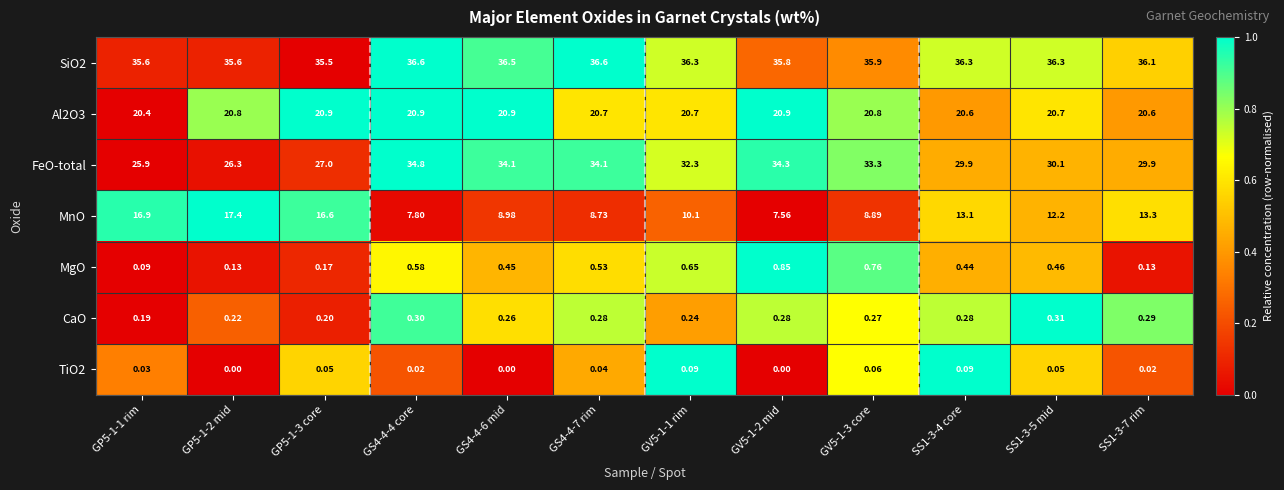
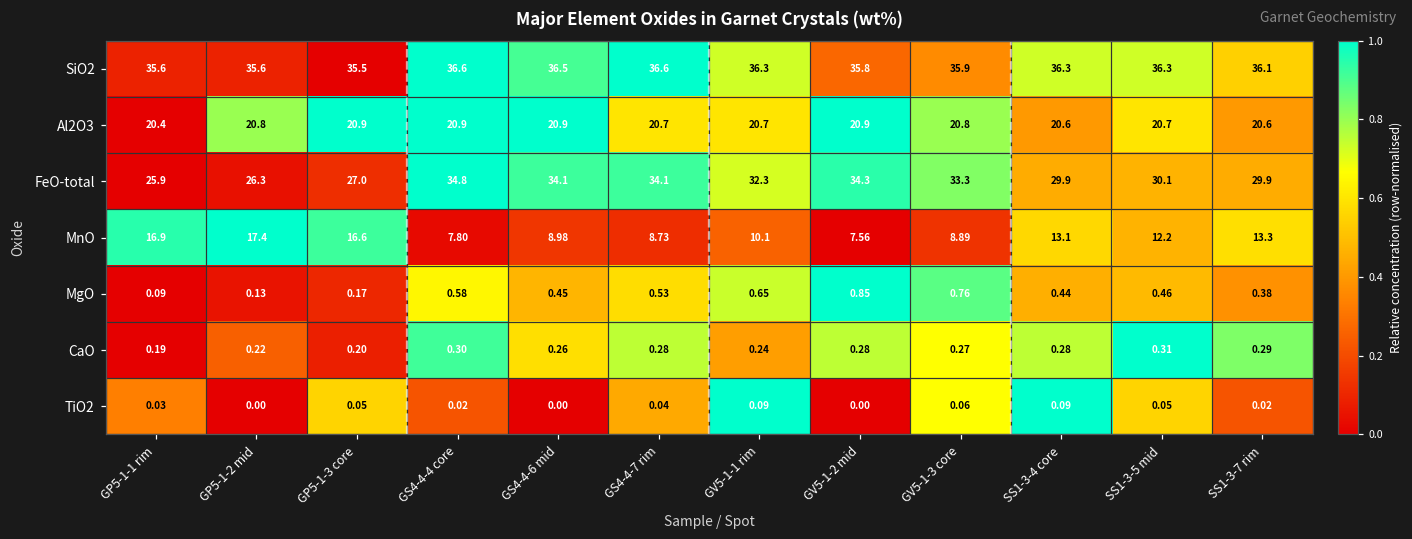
  {
    "SiO2": {
      "GP5-1-1 rim": 35.6,
      "GP5-1-2 mid": 35.6,
      "GP5-1-3 core": 35.5,
      "GS4-4-4 core": 36.6,
      "GS4-4-6 mid": 36.5,
      "GS4-4-7 rim": 36.6,
      "GV5-1-1 rim": 36.3,
      "GV5-1-2 mid": 35.8,
      "GV5-1-3 core": 35.9,
      "SS1-3-4 core": 36.3,
      "SS1-3-5 mid": 36.3,
      "SS1-3-7 rim": 36.1
    },
    "Al2O3": {
      "GP5-1-1 rim": 20.4,
      "GP5-1-2 mid": 20.8,
      "GP5-1-3 core": 20.9,
      "GS4-4-4 core": 20.9,
      "GS4-4-6 mid": 20.9,
      "GS4-4-7 rim": 20.7,
      "GV5-1-1 rim": 20.7,
      "GV5-1-2 mid": 20.9,
      "GV5-1-3 core": 20.8,
      "SS1-3-4 core": 20.6,
      "SS1-3-5 mid": 20.7,
      "SS1-3-7 rim": 20.6
    },
    "FeO-total": {
      "GP5-1-1 rim": 25.9,
      "GP5-1-2 mid": 26.3,
      "GP5-1-3 core": 27.0,
      "GS4-4-4 core": 34.8,
      "GS4-4-6 mid": 34.1,
      "GS4-4-7 rim": 34.1,
      "GV5-1-1 rim": 32.3,
      "GV5-1-2 mid": 34.3,
      "GV5-1-3 core": 33.3,
      "SS1-3-4 core": 29.9,
      "SS1-3-5 mid": 30.1,
      "SS1-3-7 rim": 29.9
    },
    "MnO": {
      "GP5-1-1 rim": 16.9,
      "GP5-1-2 mid": 17.4,
      "GP5-1-3 core": 16.6,
      "GS4-4-4 core": 7.80,
      "GS4-4-6 mid": 8.98,
      "GS4-4-7 rim": 8.73,
      "GV5-1-1 rim": 10.1,
      "GV5-1-2 mid": 7.56,
      "GV5-1-3 core": 8.89,
      "SS1-3-4 core": 13.1,
      "SS1-3-5 mid": 12.2,
      "SS1-3-7 rim": 13.3
    },
    "MgO": {
      "GP5-1-1 rim": 0.09,
      "GP5-1-2 mid": 0.13,
      "GP5-1-3 core": 0.17,
      "GS4-4-4 core": 0.58,
      "GS4-4-6 mid": 0.45,
      "GS4-4-7 rim": 0.53,
      "GV5-1-1 rim": 0.65,
      "GV5-1-2 mid": 0.85,
      "GV5-1-3 core": 0.76,
      "SS1-3-4 core": 0.44,
      "SS1-3-5 mid": 0.46,
-     "SS1-3-7 rim": 0.13
+     "SS1-3-7 rim": 0.38
    },
    "CaO": {
      "GP5-1-1 rim": 0.19,
      "GP5-1-2 mid": 0.22,
      "GP5-1-3 core": 0.20,
      "GS4-4-4 core": 0.30,
      "GS4-4-6 mid": 0.26,
      "GS4-4-7 rim": 0.28,
      "GV5-1-1 rim": 0.24,
      "GV5-1-2 mid": 0.28,
      "GV5-1-3 core": 0.27,
      "SS1-3-4 core": 0.28,
      "SS1-3-5 mid": 0.31,
      "SS1-3-7 rim": 0.29
    },
    "TiO2": {
      "GP5-1-1 rim": 0.03,
      "GP5-1-2 mid": 0.00,
      "GP5-1-3 core": 0.05,
      "GS4-4-4 core": 0.02,
      "GS4-4-6 mid": 0.00,
      "GS4-4-7 rim": 0.04,
      "GV5-1-1 rim": 0.09,
      "GV5-1-2 mid": 0.00,
      "GV5-1-3 core": 0.06,
      "SS1-3-4 core": 0.09,
      "SS1-3-5 mid": 0.05,
      "SS1-3-7 rim": 0.02
    }
  }
